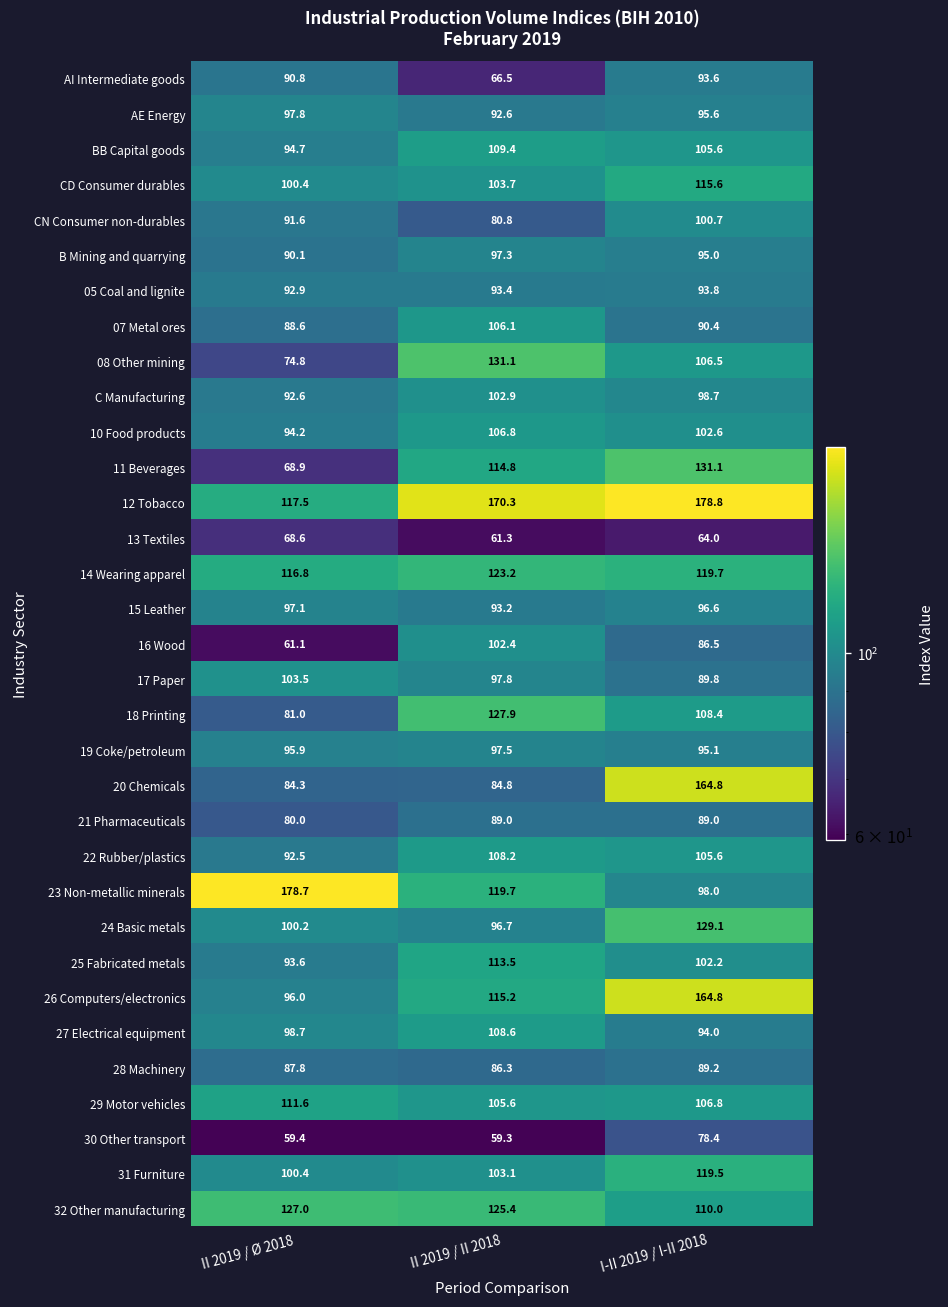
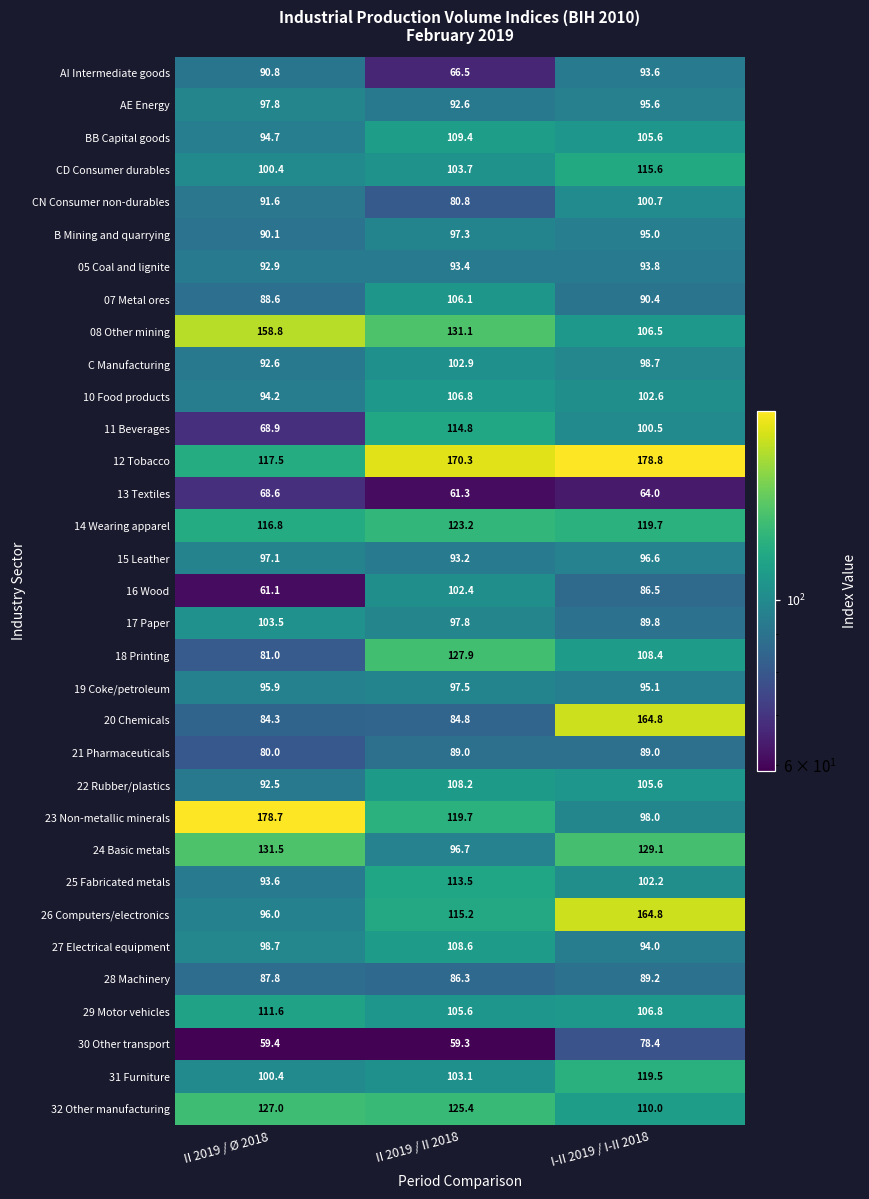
  {
    "AI Intermediate goods": {
      "II 2019 / Ø 2018": 90.8,
      "II 2019 / II 2018": 66.5,
      "I-II 2019 / I-II 2018": 93.6
    },
    "AE Energy": {
      "II 2019 / Ø 2018": 97.8,
      "II 2019 / II 2018": 92.6,
      "I-II 2019 / I-II 2018": 95.6
    },
    "BB Capital goods": {
      "II 2019 / Ø 2018": 94.7,
      "II 2019 / II 2018": 109.4,
      "I-II 2019 / I-II 2018": 105.6
    },
    "CD Consumer durables": {
      "II 2019 / Ø 2018": 100.4,
      "II 2019 / II 2018": 103.7,
      "I-II 2019 / I-II 2018": 115.6
    },
    "CN Consumer non-durables": {
      "II 2019 / Ø 2018": 91.6,
      "II 2019 / II 2018": 80.8,
      "I-II 2019 / I-II 2018": 100.7
    },
    "B Mining and quarrying": {
      "II 2019 / Ø 2018": 90.1,
      "II 2019 / II 2018": 97.3,
      "I-II 2019 / I-II 2018": 95.0
    },
    "05 Coal and lignite": {
      "II 2019 / Ø 2018": 92.9,
      "II 2019 / II 2018": 93.4,
      "I-II 2019 / I-II 2018": 93.8
    },
    "07 Metal ores": {
      "II 2019 / Ø 2018": 88.6,
      "II 2019 / II 2018": 106.1,
      "I-II 2019 / I-II 2018": 90.4
    },
    "08 Other mining": {
-     "II 2019 / Ø 2018": 74.8,
+     "II 2019 / Ø 2018": 158.8,
      "II 2019 / II 2018": 131.1,
      "I-II 2019 / I-II 2018": 106.5
    },
    "C Manufacturing": {
      "II 2019 / Ø 2018": 92.6,
      "II 2019 / II 2018": 102.9,
      "I-II 2019 / I-II 2018": 98.7
    },
    "10 Food products": {
      "II 2019 / Ø 2018": 94.2,
      "II 2019 / II 2018": 106.8,
      "I-II 2019 / I-II 2018": 102.6
    },
    "11 Beverages": {
      "II 2019 / Ø 2018": 68.9,
      "II 2019 / II 2018": 114.8,
-     "I-II 2019 / I-II 2018": 131.1
+     "I-II 2019 / I-II 2018": 100.5
    },
    "12 Tobacco": {
      "II 2019 / Ø 2018": 117.5,
      "II 2019 / II 2018": 170.3,
      "I-II 2019 / I-II 2018": 178.8
    },
    "13 Textiles": {
      "II 2019 / Ø 2018": 68.6,
      "II 2019 / II 2018": 61.3,
      "I-II 2019 / I-II 2018": 64.0
    },
    "14 Wearing apparel": {
      "II 2019 / Ø 2018": 116.8,
      "II 2019 / II 2018": 123.2,
      "I-II 2019 / I-II 2018": 119.7
    },
    "15 Leather": {
      "II 2019 / Ø 2018": 97.1,
      "II 2019 / II 2018": 93.2,
      "I-II 2019 / I-II 2018": 96.6
    },
    "16 Wood": {
      "II 2019 / Ø 2018": 61.1,
      "II 2019 / II 2018": 102.4,
      "I-II 2019 / I-II 2018": 86.5
    },
    "17 Paper": {
      "II 2019 / Ø 2018": 103.5,
      "II 2019 / II 2018": 97.8,
      "I-II 2019 / I-II 2018": 89.8
    },
    "18 Printing": {
      "II 2019 / Ø 2018": 81.0,
      "II 2019 / II 2018": 127.9,
      "I-II 2019 / I-II 2018": 108.4
    },
    "19 Coke/petroleum": {
      "II 2019 / Ø 2018": 95.9,
      "II 2019 / II 2018": 97.5,
      "I-II 2019 / I-II 2018": 95.1
    },
    "20 Chemicals": {
      "II 2019 / Ø 2018": 84.3,
      "II 2019 / II 2018": 84.8,
      "I-II 2019 / I-II 2018": 164.8
    },
    "21 Pharmaceuticals": {
      "II 2019 / Ø 2018": 80.0,
      "II 2019 / II 2018": 89.0,
      "I-II 2019 / I-II 2018": 89.0
    },
    "22 Rubber/plastics": {
      "II 2019 / Ø 2018": 92.5,
      "II 2019 / II 2018": 108.2,
      "I-II 2019 / I-II 2018": 105.6
    },
    "23 Non-metallic minerals": {
      "II 2019 / Ø 2018": 178.7,
      "II 2019 / II 2018": 119.7,
      "I-II 2019 / I-II 2018": 98.0
    },
    "24 Basic metals": {
-     "II 2019 / Ø 2018": 100.2,
+     "II 2019 / Ø 2018": 131.5,
      "II 2019 / II 2018": 96.7,
      "I-II 2019 / I-II 2018": 129.1
    },
    "25 Fabricated metals": {
      "II 2019 / Ø 2018": 93.6,
      "II 2019 / II 2018": 113.5,
      "I-II 2019 / I-II 2018": 102.2
    },
    "26 Computers/electronics": {
      "II 2019 / Ø 2018": 96.0,
      "II 2019 / II 2018": 115.2,
      "I-II 2019 / I-II 2018": 164.8
    },
    "27 Electrical equipment": {
      "II 2019 / Ø 2018": 98.7,
      "II 2019 / II 2018": 108.6,
      "I-II 2019 / I-II 2018": 94.0
    },
    "28 Machinery": {
      "II 2019 / Ø 2018": 87.8,
      "II 2019 / II 2018": 86.3,
      "I-II 2019 / I-II 2018": 89.2
    },
    "29 Motor vehicles": {
      "II 2019 / Ø 2018": 111.6,
      "II 2019 / II 2018": 105.6,
      "I-II 2019 / I-II 2018": 106.8
    },
    "30 Other transport": {
      "II 2019 / Ø 2018": 59.4,
      "II 2019 / II 2018": 59.3,
      "I-II 2019 / I-II 2018": 78.4
    },
    "31 Furniture": {
      "II 2019 / Ø 2018": 100.4,
      "II 2019 / II 2018": 103.1,
      "I-II 2019 / I-II 2018": 119.5
    },
    "32 Other manufacturing": {
      "II 2019 / Ø 2018": 127.0,
      "II 2019 / II 2018": 125.4,
      "I-II 2019 / I-II 2018": 110.0
    }
  }
